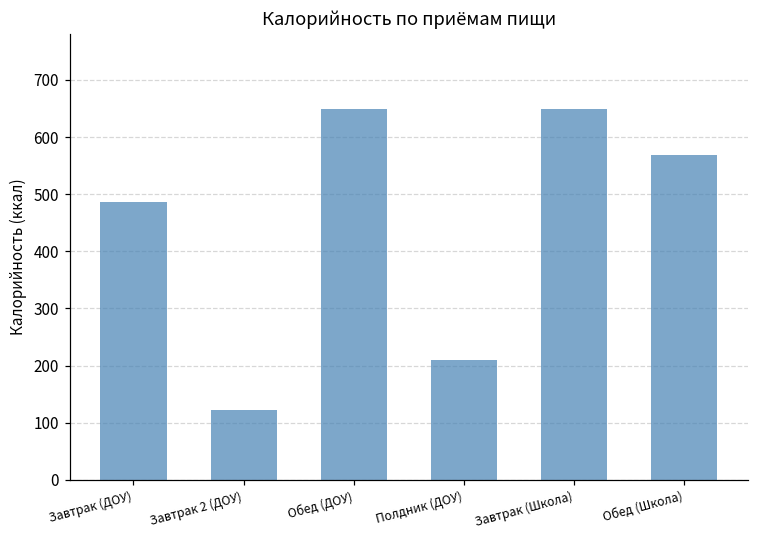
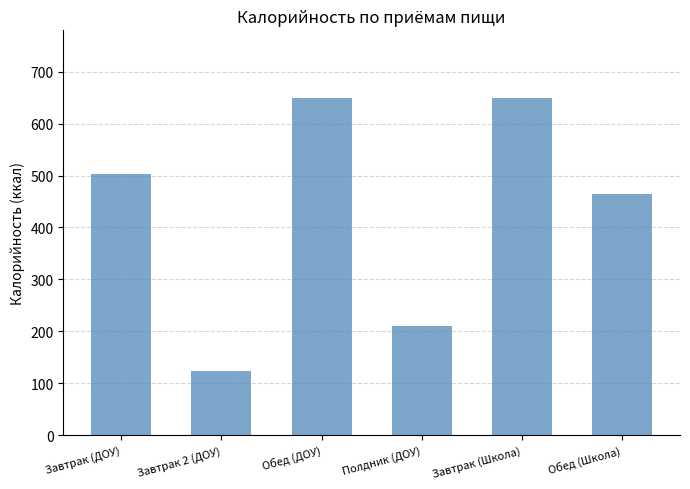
  {
-   "Завтрак (ДОУ)": 490,
+   "Завтрак (ДОУ)": 500,
    "Завтрак 2 (ДОУ)": 120,
    "Обед (ДОУ)": 650,
    "Полдник (ДОУ)": 210,
    "Завтрак (Школа)": 650,
-   "Обед (Школа)": 570
+   "Обед (Школа)": 460
  }
